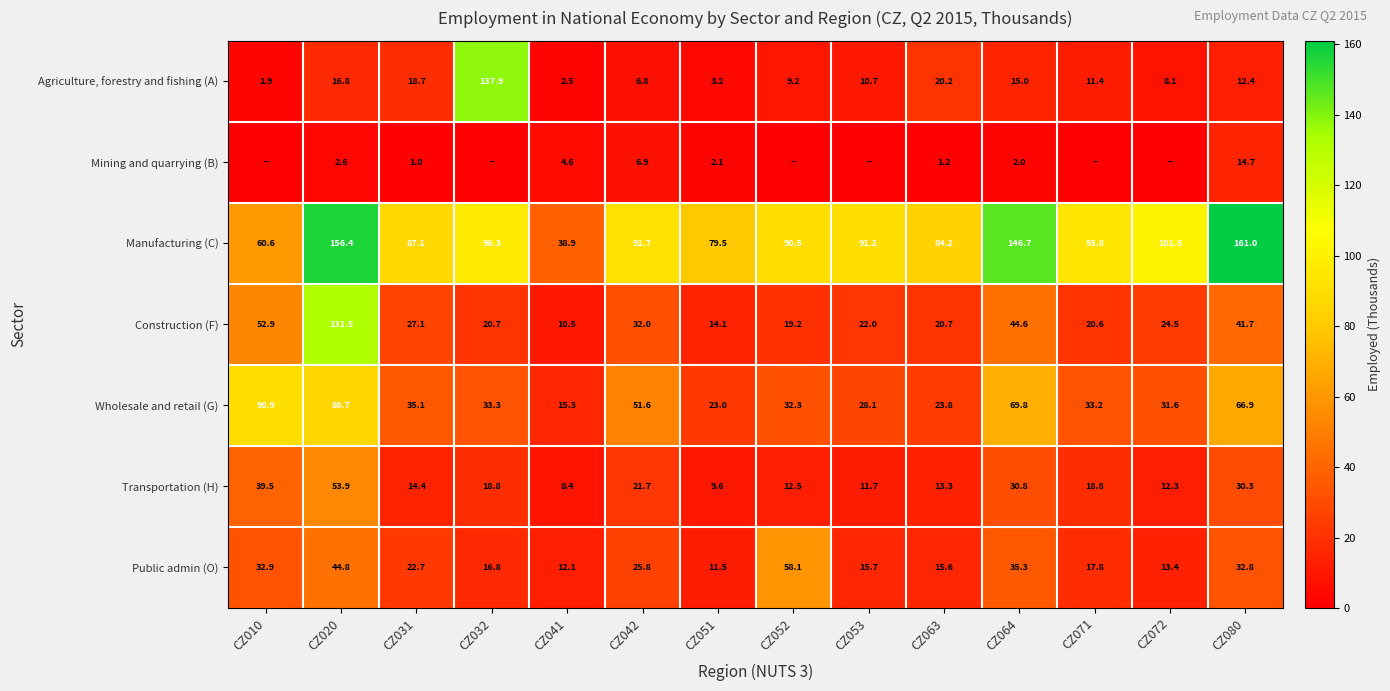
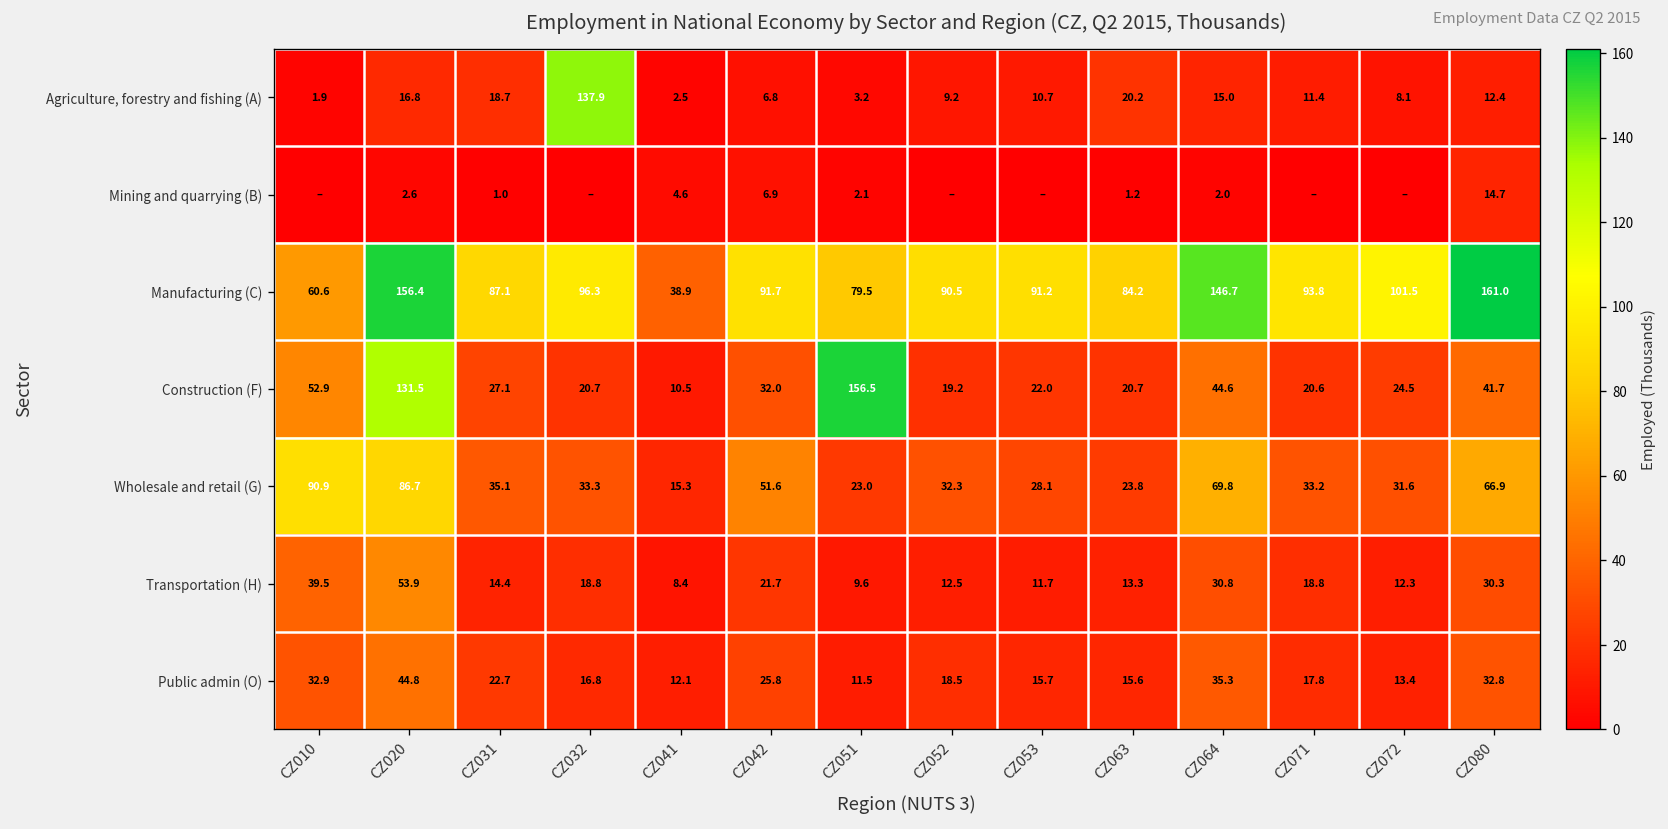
  {
    "Agriculture, forestry and fishing (A)": {
      "CZ010": 1.9,
      "CZ020": 16.8,
      "CZ031": 18.7,
      "CZ032": 137.9,
      "CZ041": 2.5,
      "CZ042": 6.8,
      "CZ051": 3.2,
      "CZ052": 9.2,
      "CZ053": 10.7,
      "CZ063": 20.2,
      "CZ064": 15.0,
      "CZ071": 11.4,
      "CZ072": 8.1,
      "CZ080": 12.4
    },
    "Mining and quarrying (B)": {
      "CZ020": 2.6,
      "CZ031": 1.0,
      "CZ041": 4.6,
      "CZ042": 6.9,
      "CZ051": 2.1,
      "CZ063": 1.2,
      "CZ064": 2.0,
      "CZ080": 14.7
    },
    "Manufacturing (C)": {
      "CZ010": 60.6,
      "CZ020": 156.4,
      "CZ031": 87.1,
      "CZ032": 96.3,
      "CZ041": 38.9,
      "CZ042": 91.7,
      "CZ051": 79.5,
      "CZ052": 90.5,
      "CZ053": 91.2,
      "CZ063": 84.2,
      "CZ064": 146.7,
      "CZ071": 93.8,
      "CZ072": 101.5,
      "CZ080": 161.0
    },
    "Construction (F)": {
      "CZ010": 52.9,
      "CZ020": 131.5,
      "CZ031": 27.1,
      "CZ032": 20.7,
      "CZ041": 10.5,
      "CZ042": 32.0,
-     "CZ051": 14.1,
+     "CZ051": 156.5,
      "CZ052": 19.2,
      "CZ053": 22.0,
      "CZ063": 20.7,
      "CZ064": 44.6,
      "CZ071": 20.6,
      "CZ072": 24.5,
      "CZ080": 41.7
    },
    "Wholesale and retail (G)": {
      "CZ010": 90.9,
      "CZ020": 86.7,
      "CZ031": 35.1,
      "CZ032": 33.3,
      "CZ041": 15.3,
      "CZ042": 51.6,
      "CZ051": 23.0,
      "CZ052": 32.3,
      "CZ053": 28.1,
      "CZ063": 23.8,
      "CZ064": 69.8,
      "CZ071": 33.2,
      "CZ072": 31.6,
      "CZ080": 66.9
    },
    "Transportation (H)": {
      "CZ010": 39.5,
      "CZ020": 53.9,
      "CZ031": 14.4,
      "CZ032": 18.8,
      "CZ041": 8.4,
      "CZ042": 21.7,
      "CZ051": 9.6,
      "CZ052": 12.5,
      "CZ053": 11.7,
      "CZ063": 13.3,
      "CZ064": 30.8,
      "CZ071": 18.8,
      "CZ072": 12.3,
      "CZ080": 30.3
    },
    "Public admin (O)": {
      "CZ010": 32.9,
      "CZ020": 44.8,
      "CZ031": 22.7,
      "CZ032": 16.8,
      "CZ041": 12.1,
      "CZ042": 25.8,
      "CZ051": 11.5,
-     "CZ052": 58.1,
+     "CZ052": 18.5,
      "CZ053": 15.7,
      "CZ063": 15.6,
      "CZ064": 35.3,
      "CZ071": 17.8,
      "CZ072": 13.4,
      "CZ080": 32.8
    }
  }
